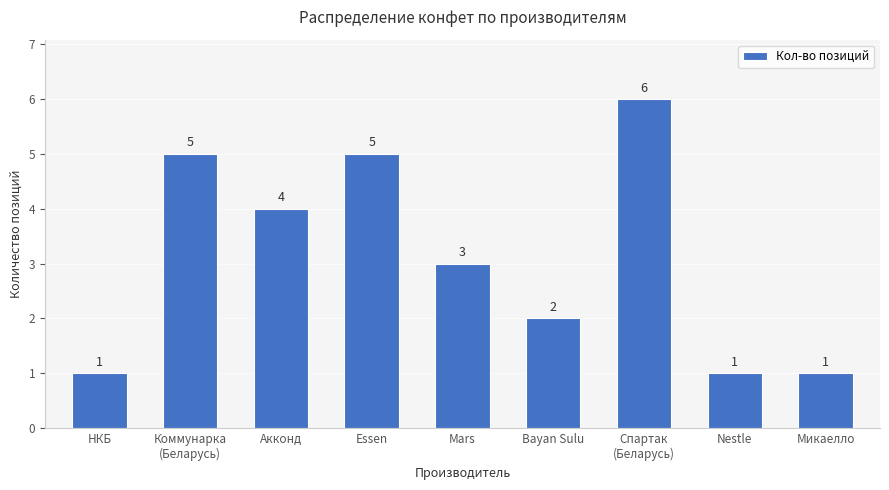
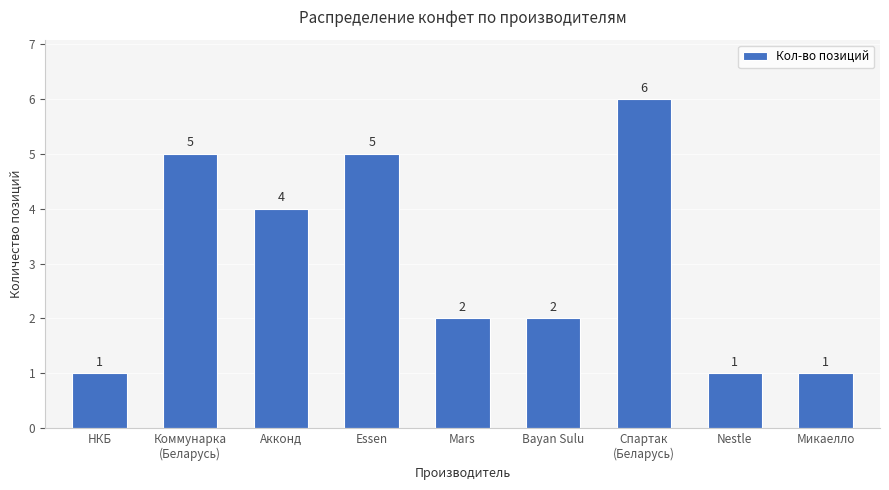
  {
    "НКБ": 1,
    "Коммунарка (Беларусь)": 5,
    "Акконд": 4,
    "Essen": 5,
-   "Mars": 3,
+   "Mars": 2,
    "Bayan Sulu": 2,
    "Спартак (Беларусь)": 6,
    "Nestle": 1,
    "Микаелло": 1
  }
